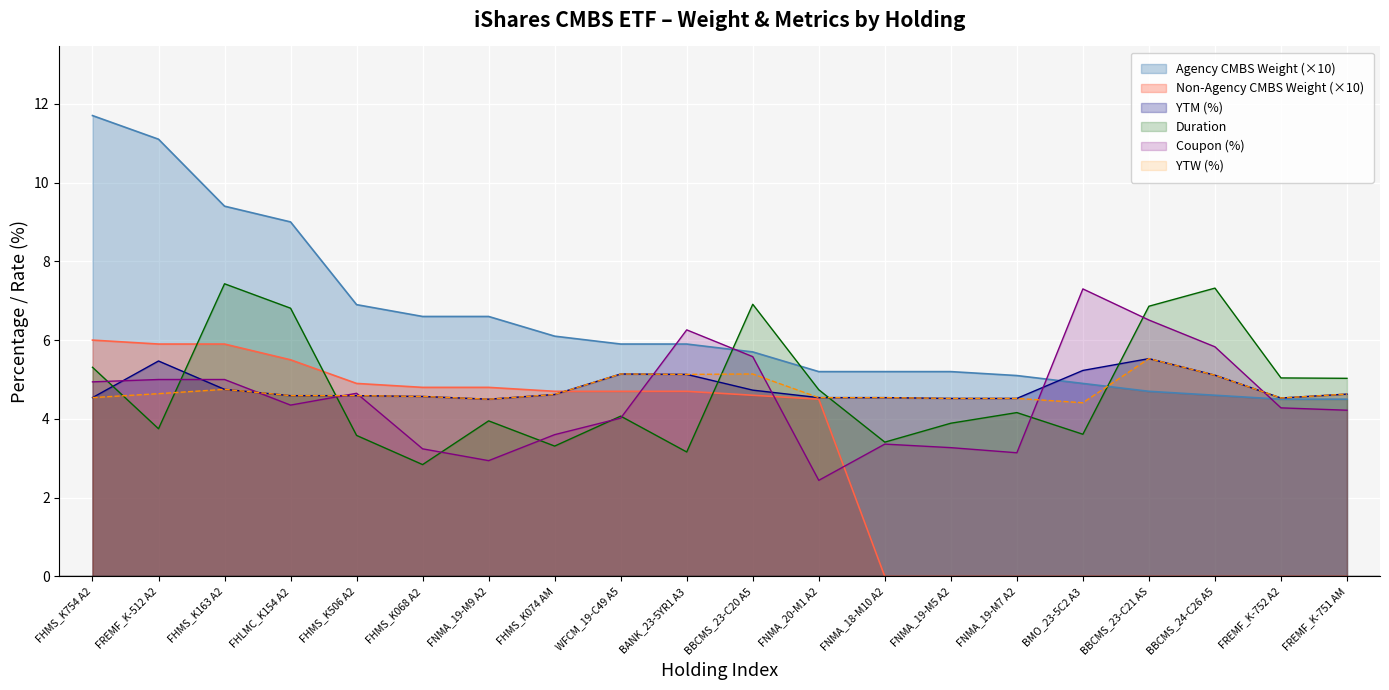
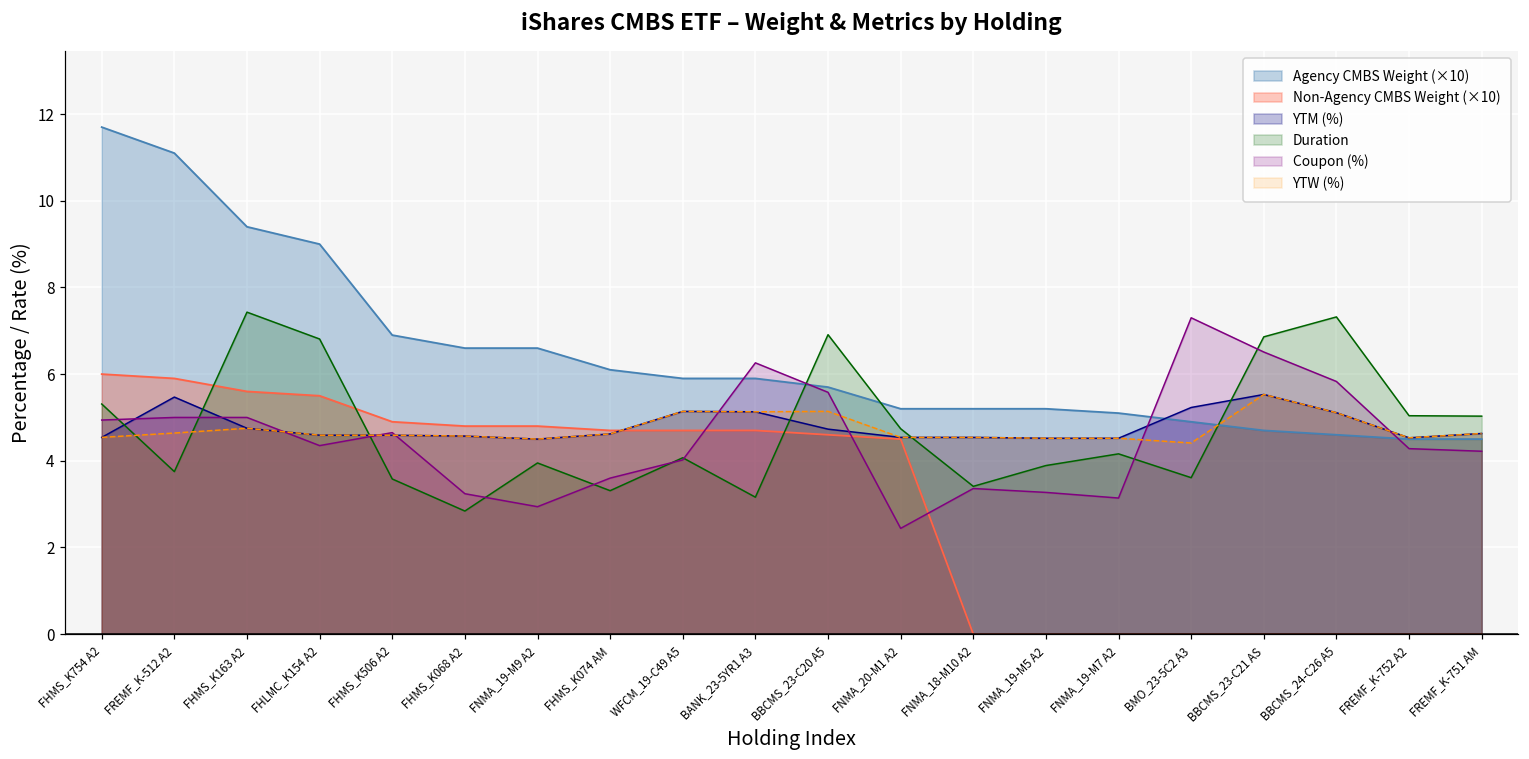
  {
    "Non-Agency CMBS Weight (×10)": {
      "FHMS_K754 A2": 6.0,
      "FREMF_K-512 A2": 5.9,
-     "FHMS_K163 A2": 5.9,
+     "FHMS_K163 A2": 5.6,
      "FHLMC_K154 A2": 5.5,
      "FHMS_K506 A2": 4.9,
      "FHMS_K068 A2": 4.8,
      "FNMA_19-M9 A2": 4.8,
      "FHMS_K074 AM": 4.7,
      "WFCM_19-C49 A5": 4.7,
      "BANK_23-5YR1 A3": 4.7,
      "BBCMS_23-C20 A5": 4.6,
      "FNMA_18-M10 A2": 0.0,
      "FNMA_19-M5 A2": 0.0,
      "FNMA_19-M7 A2": 0.0,
      "BMO_23-5C2 A3": 0.0,
      "BBCMS_23-C21 AS": 0.0,
      "BBCMS_24-C26 A5": 0.0,
      "FREMF_K-752 A2": 0.0,
      "FREMF_K-751 AM": 0.0
    },
    "YTW (%)": {
      "FREMF_K-512 A2": 4.6,
      "BBCMS_23-C20 A5": 5.1,
      "BMO_23-5C2 A3": 4.4
    }
  }
